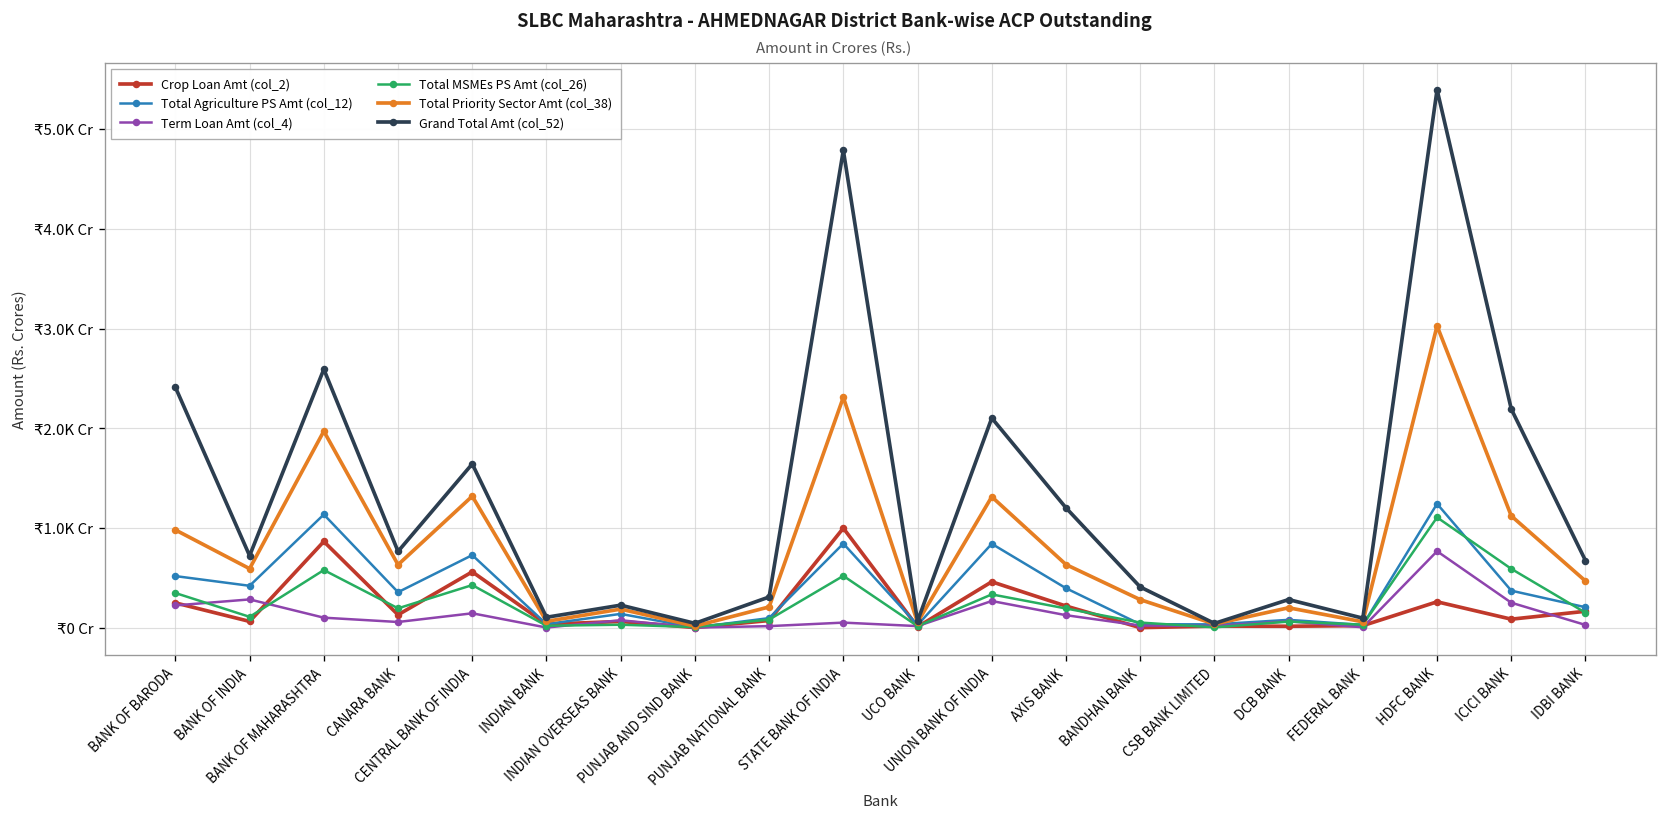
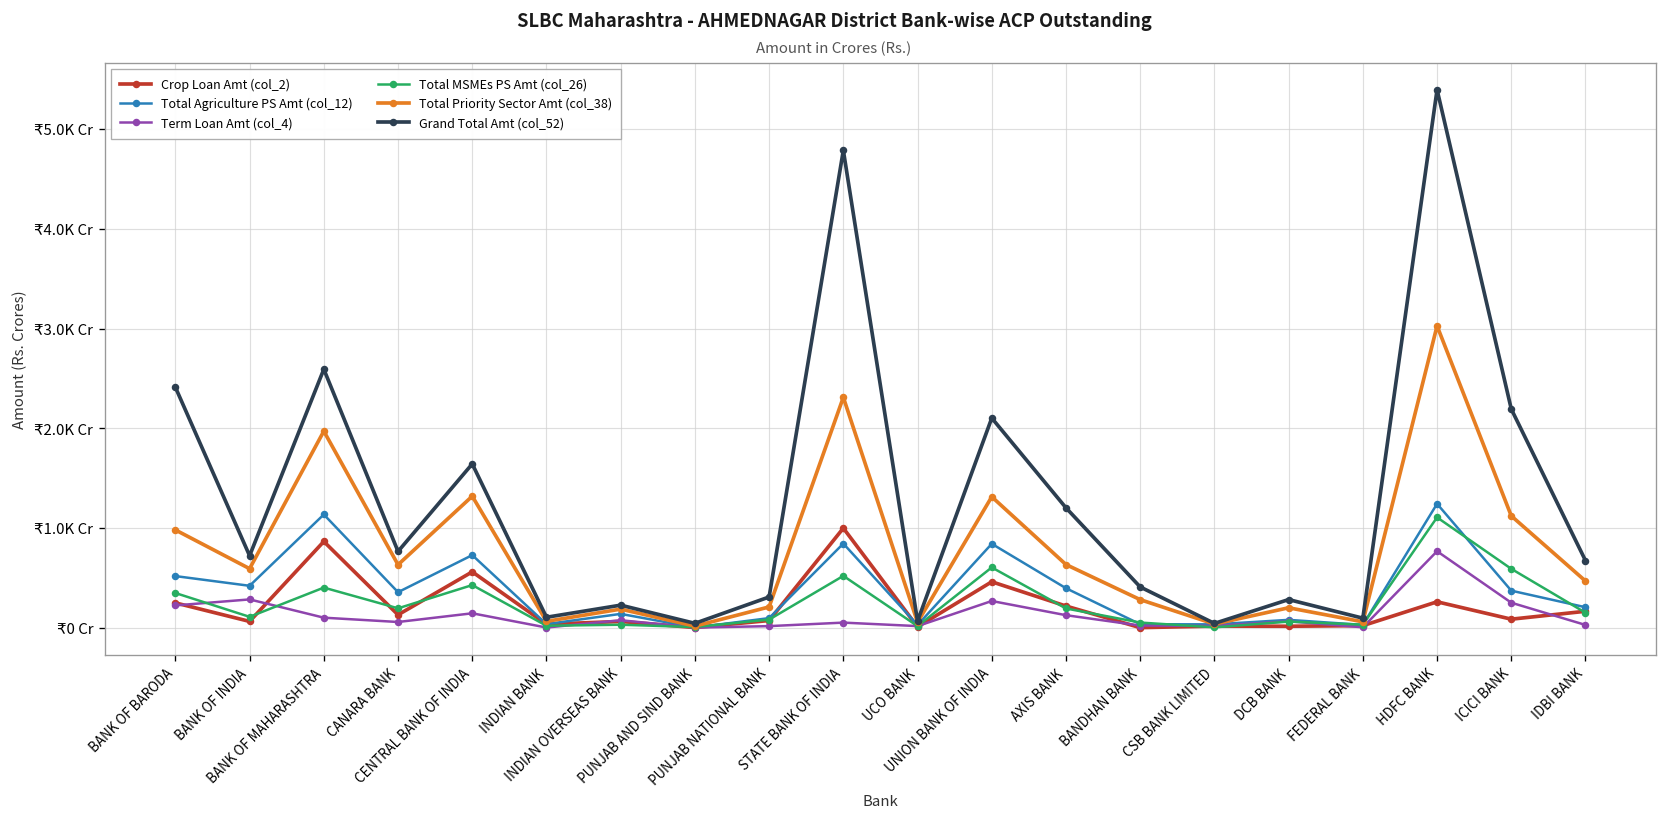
  {
    "Crop Loan Amt (col_2)": {
      "BANK OF INDIA": "₹0.1K Cr",
      "BANK OF MAHARASHTRA": "₹0.9K Cr",
      "CANARA BANK": "₹0.1K Cr",
      "CENTRAL BANK OF INDIA": "₹0.6K Cr",
      "STATE BANK OF INDIA": "₹1.0K Cr",
      "UNION BANK OF INDIA": "₹0.5K Cr",
      "DCB BANK": "₹0.0K Cr",
      "HDFC BANK": "₹0.3K Cr",
      "ICICI BANK": "₹0.1K Cr"
    },
    "Total Agriculture PS Amt (col_12)": {
      "BANK OF BARODA": "₹0.5K Cr",
      "BANK OF INDIA": "₹0.4K Cr",
      "BANK OF MAHARASHTRA": "₹1.1K Cr",
      "CANARA BANK": "₹0.4K Cr",
      "CENTRAL BANK OF INDIA": "₹0.7K Cr",
      "INDIAN OVERSEAS BANK": "₹0.1K Cr",
      "STATE BANK OF INDIA": "₹0.8K Cr",
      "UNION BANK OF INDIA": "₹0.8K Cr",
      "AXIS BANK": "₹0.4K Cr",
      "HDFC BANK": "₹1.2K Cr",
      "ICICI BANK": "₹0.4K Cr",
      "IDBI BANK": "₹0.2K Cr"
    },
    "Term Loan Amt (col_4)": {
      "BANK OF INDIA": "₹0.3K Cr",
      "BANK OF MAHARASHTRA": "₹0.1K Cr",
      "CANARA BANK": "₹0.1K Cr",
      "CENTRAL BANK OF INDIA": "₹0.1K Cr",
      "PUNJAB NATIONAL BANK": "₹0.0K Cr",
      "STATE BANK OF INDIA": "₹0.1K Cr",
      "UNION BANK OF INDIA": "₹0.3K Cr",
      "AXIS BANK": "₹0.1K Cr",
      "HDFC BANK": "₹0.8K Cr",
      "ICICI BANK": "₹0.3K Cr",
      "IDBI BANK": "₹0.0K Cr"
    },
    "Total MSMEs PS Amt (col_26)": {
      "BANK OF BARODA": "₹0.3K Cr",
      "BANK OF INDIA": "₹0.1K Cr",
-     "BANK OF MAHARASHTRA": "₹0.6K Cr",
+     "BANK OF MAHARASHTRA": "₹0.4K Cr",
      "CANARA BANK": "₹0.2K Cr",
      "CENTRAL BANK OF INDIA": "₹0.4K Cr",
      "INDIAN OVERSEAS BANK": "₹0.0K Cr",
      "STATE BANK OF INDIA": "₹0.5K Cr",
-     "UNION BANK OF INDIA": "₹0.3K Cr",
+     "UNION BANK OF INDIA": "₹0.6K Cr",
      "HDFC BANK": "₹1.1K Cr",
      "ICICI BANK": "₹0.6K Cr"
    },
    "Total Priority Sector Amt (col_38)": {
      "BANK OF BARODA": "₹1.0K Cr",
      "BANK OF INDIA": "₹0.6K Cr",
      "BANK OF MAHARASHTRA": "₹2.0K Cr",
      "CANARA BANK": "₹0.6K Cr",
      "CENTRAL BANK OF INDIA": "₹1.3K Cr",
      "INDIAN OVERSEAS BANK": "₹0.2K Cr",
      "PUNJAB NATIONAL BANK": "₹0.2K Cr",
      "STATE BANK OF INDIA": "₹2.3K Cr",
      "UNION BANK OF INDIA": "₹1.3K Cr",
      "AXIS BANK": "₹0.6K Cr",
      "BANDHAN BANK": "₹0.3K Cr",
      "DCB BANK": "₹0.2K Cr",
      "HDFC BANK": "₹3.0K Cr",
      "ICICI BANK": "₹1.1K Cr",
      "IDBI BANK": "₹0.5K Cr"
    },
    "Grand Total Amt (col_52)": {
      "BANK OF BARODA": "₹2.4K Cr",
      "BANK OF INDIA": "₹0.7K Cr",
      "BANK OF MAHARASHTRA": "₹2.6K Cr",
      "CANARA BANK": "₹0.8K Cr",
      "CENTRAL BANK OF INDIA": "₹1.6K Cr",
      "INDIAN BANK": "₹0.1K Cr",
      "INDIAN OVERSEAS BANK": "₹0.2K Cr",
      "PUNJAB NATIONAL BANK": "₹0.3K Cr",
      "STATE BANK OF INDIA": "₹4.8K Cr",
      "UNION BANK OF INDIA": "₹2.1K Cr",
      "AXIS BANK": "₹1.2K Cr",
      "BANDHAN BANK": "₹0.4K Cr",
      "DCB BANK": "₹0.3K Cr",
      "FEDERAL BANK": "₹0.1K Cr",
      "HDFC BANK": "₹5.4K Cr",
      "ICICI BANK": "₹2.2K Cr",
      "IDBI BANK": "₹0.7K Cr"
    }
  }
